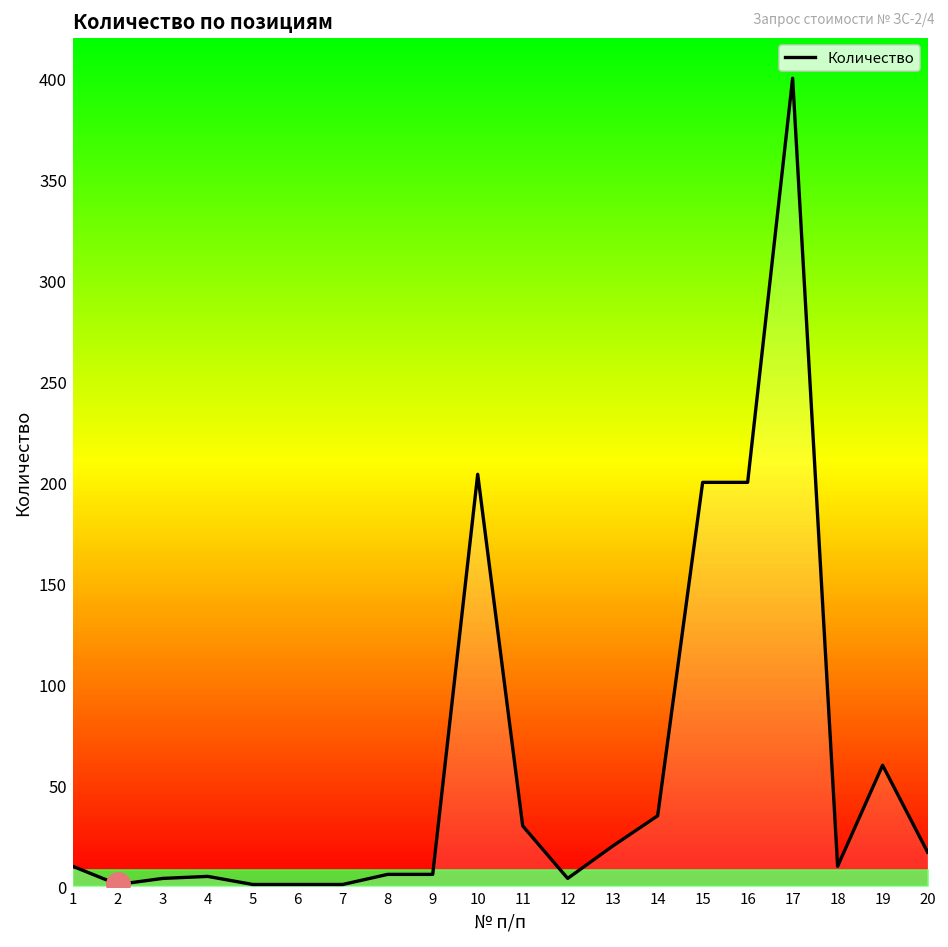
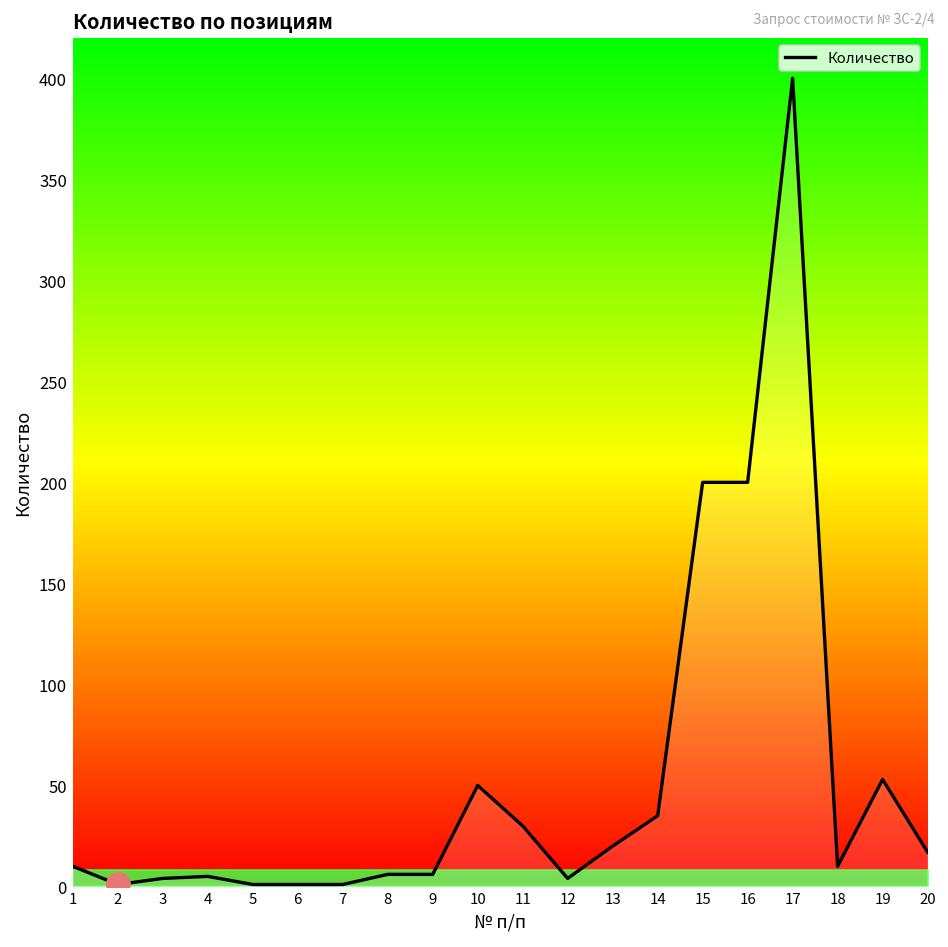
  {
    "Количество": {
      "1": 10,
      "3": 4,
      "4": 5,
      "5": 1,
      "6": 1,
      "7": 1,
      "8": 6,
      "9": 6,
-     "10": 204,
+     "10": 50,
      "11": 30,
      "12": 4,
      "13": 20,
      "14": 35,
      "15": 200,
      "16": 200,
      "17": 400,
      "18": 10,
-     "19": 60,
+     "19": 53,
      "20": 17
    }
  }
